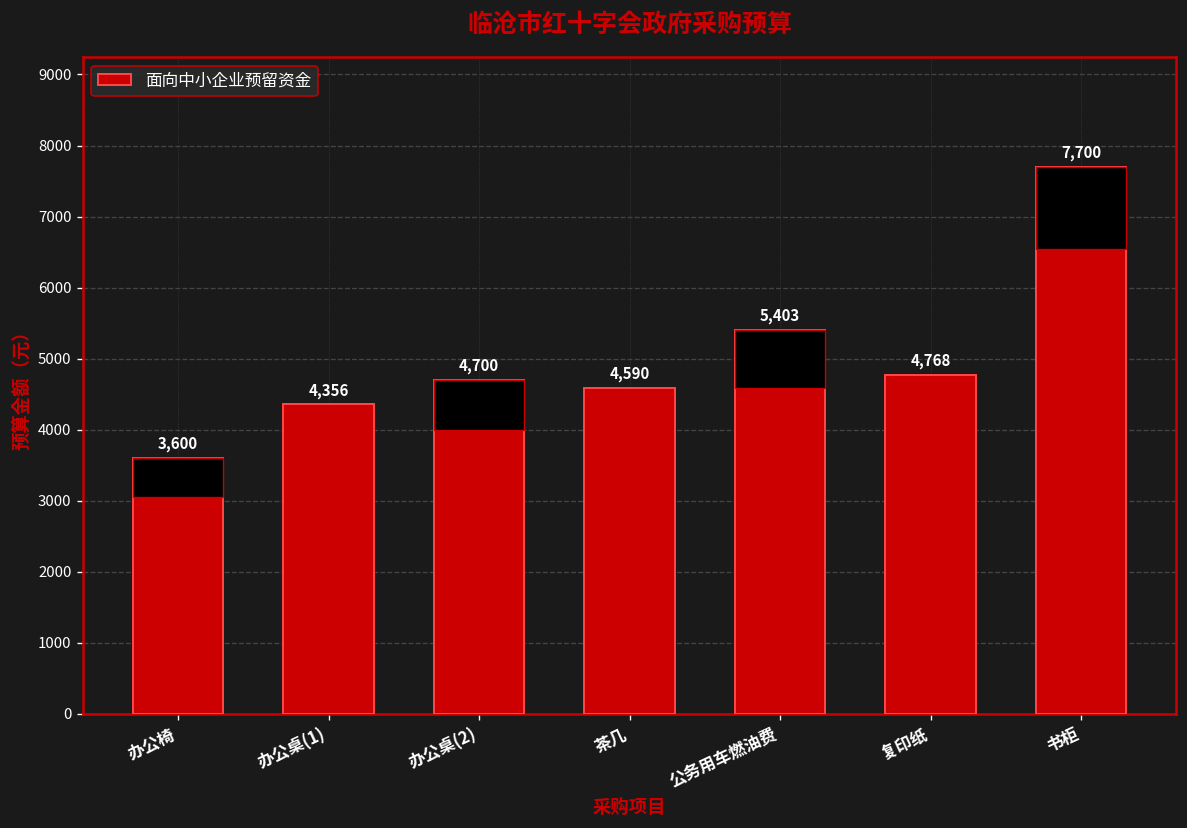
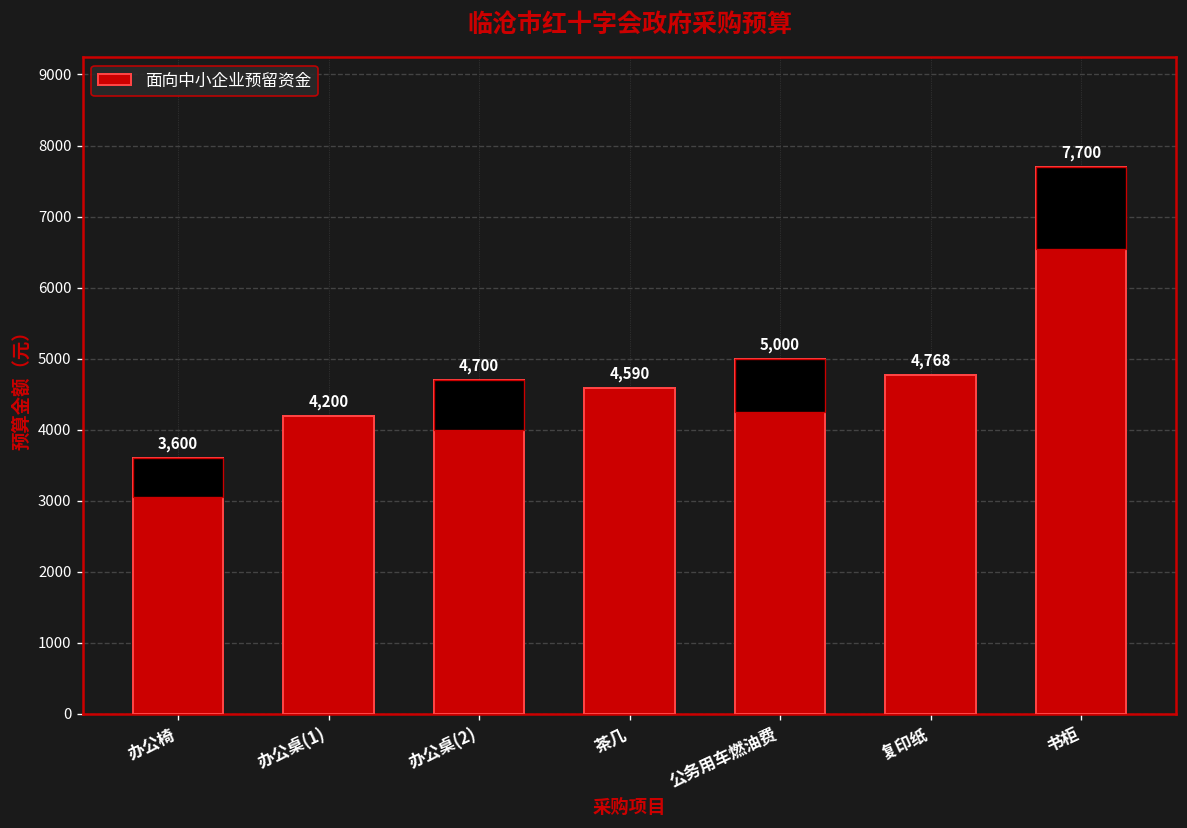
  {
    "面向中小企业预留资金": {
      "办公椅": "3,600",
-     "办公桌(1)": "4,356",
+     "办公桌(1)": "4,200",
      "办公桌(2)": "4,700",
      "茶几": "4,590",
-     "公务用车燃油费": "5,403",
+     "公务用车燃油费": "5,000",
      "复印纸": "4,768",
      "书柜": "7,700"
    }
  }
